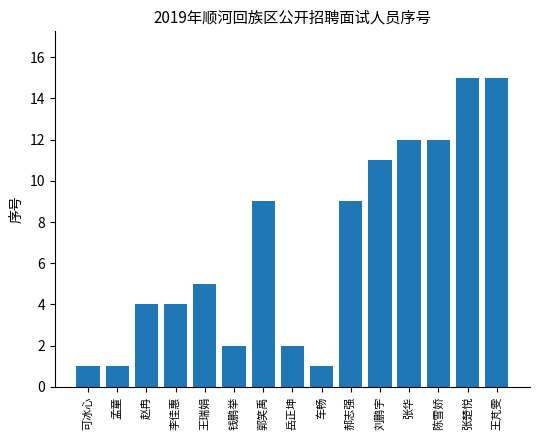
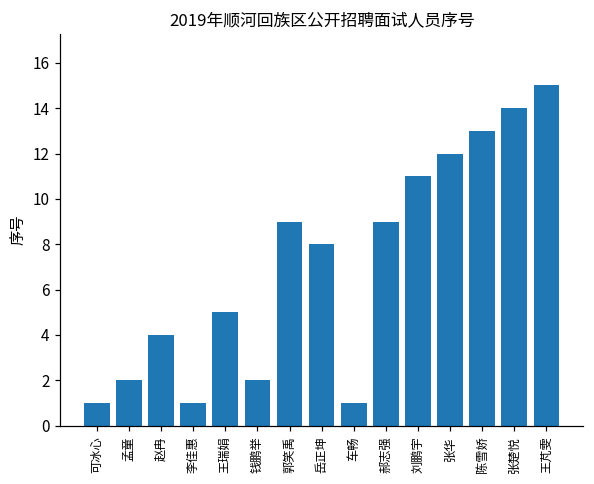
  {
    "可冰心": 1,
-   "孟童": 1,
+   "孟童": 2,
    "赵冉": 4,
-   "李佳惠": 4,
+   "李佳惠": 1,
    "王瑞娟": 5,
    "钱鹏举": 2,
    "郭笑禹": 9,
-   "岳正坤": 2,
+   "岳正坤": 8,
    "车畅": 1,
    "郝志强": 9,
    "刘鹏宇": 11,
    "张华": 12,
-   "陈雪娇": 12,
-   "张楚悦": 15,
+   "陈雪娇": 13,
+   "张楚悦": 14,
    "王芃雯": 15
  }
